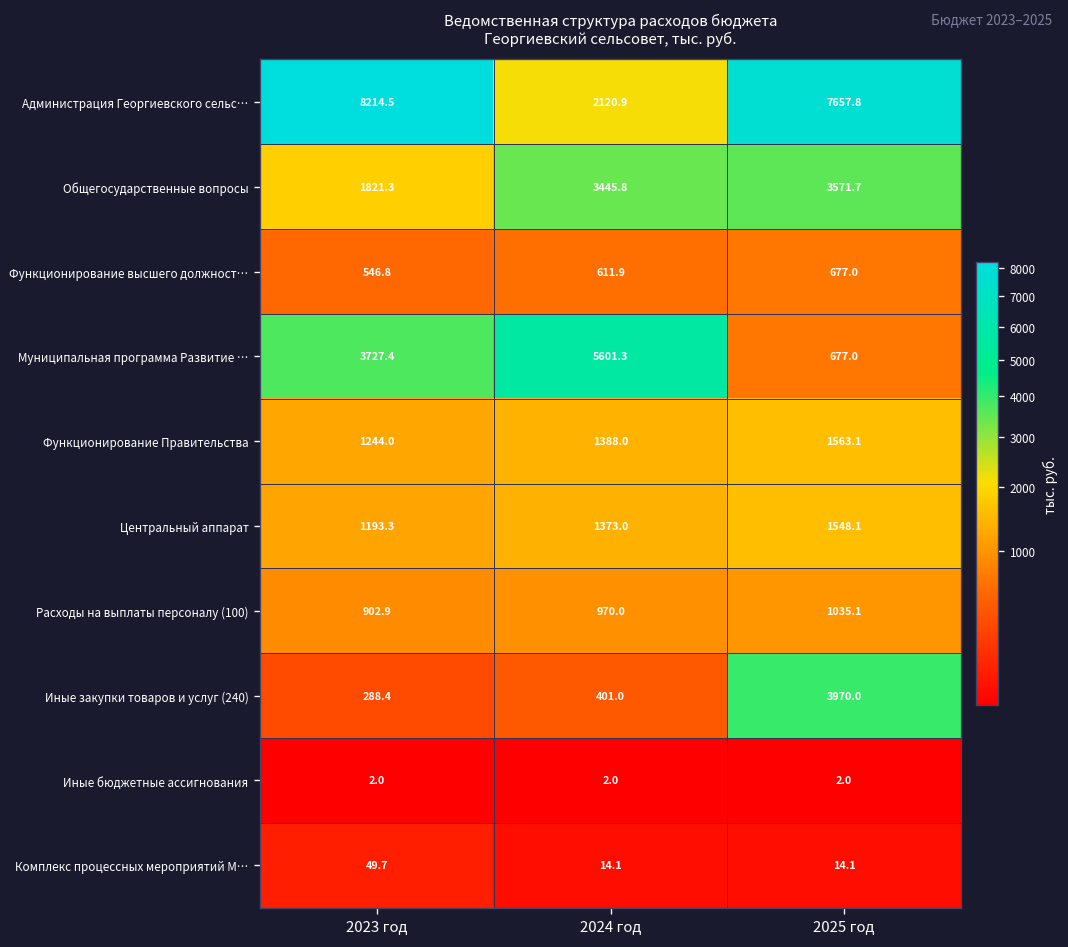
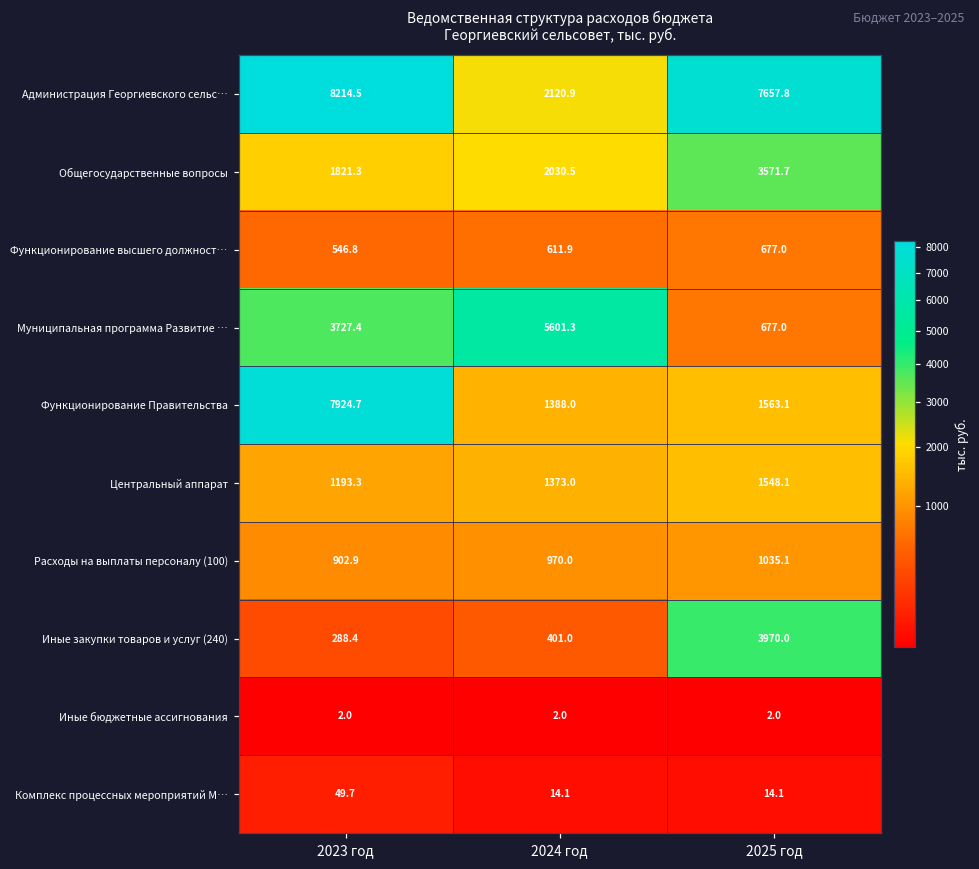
  {
    "Администрация Георгиевского сельс…": {
      "2023 год": 8214.5,
      "2024 год": 2120.9,
      "2025 год": 7657.8
    },
    "Общегосударственные вопросы": {
      "2023 год": 1821.3,
-     "2024 год": 3445.8,
+     "2024 год": 2030.5,
      "2025 год": 3571.7
    },
    "Функционирование высшего должност…": {
      "2023 год": 546.8,
      "2024 год": 611.9,
      "2025 год": 677.0
    },
    "Муниципальная программа Развитие …": {
      "2023 год": 3727.4,
      "2024 год": 5601.3,
      "2025 год": 677.0
    },
    "Функционирование Правительства": {
-     "2023 год": 1244.0,
+     "2023 год": 7924.7,
      "2024 год": 1388.0,
      "2025 год": 1563.1
    },
    "Центральный аппарат": {
      "2023 год": 1193.3,
      "2024 год": 1373.0,
      "2025 год": 1548.1
    },
    "Расходы на выплаты персоналу (100)": {
      "2023 год": 902.9,
      "2024 год": 970.0,
      "2025 год": 1035.1
    },
    "Иные закупки товаров и услуг (240)": {
      "2023 год": 288.4,
      "2024 год": 401.0,
      "2025 год": 3970.0
    },
    "Иные бюджетные ассигнования": {
      "2023 год": 2.0,
      "2024 год": 2.0,
      "2025 год": 2.0
    },
    "Комплекс процессных мероприятий М…": {
      "2023 год": 49.7,
      "2024 год": 14.1,
      "2025 год": 14.1
    }
  }
